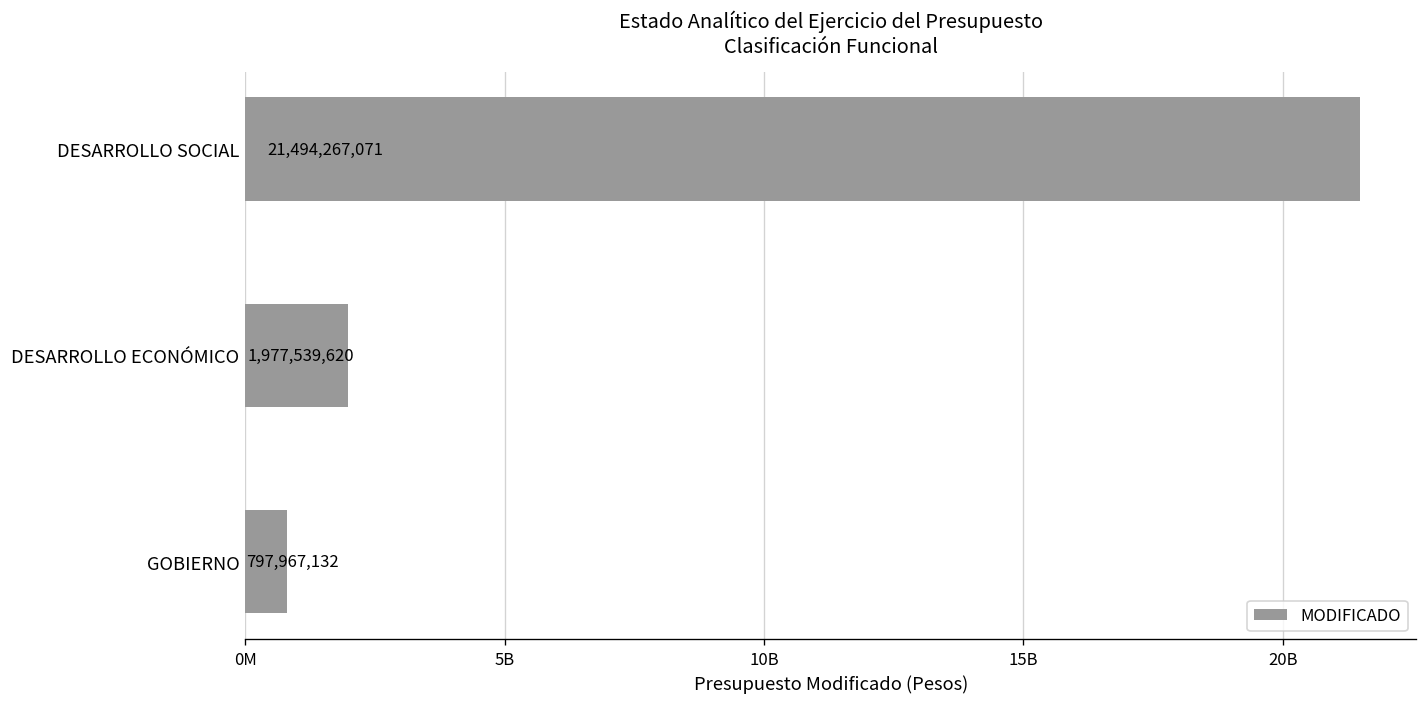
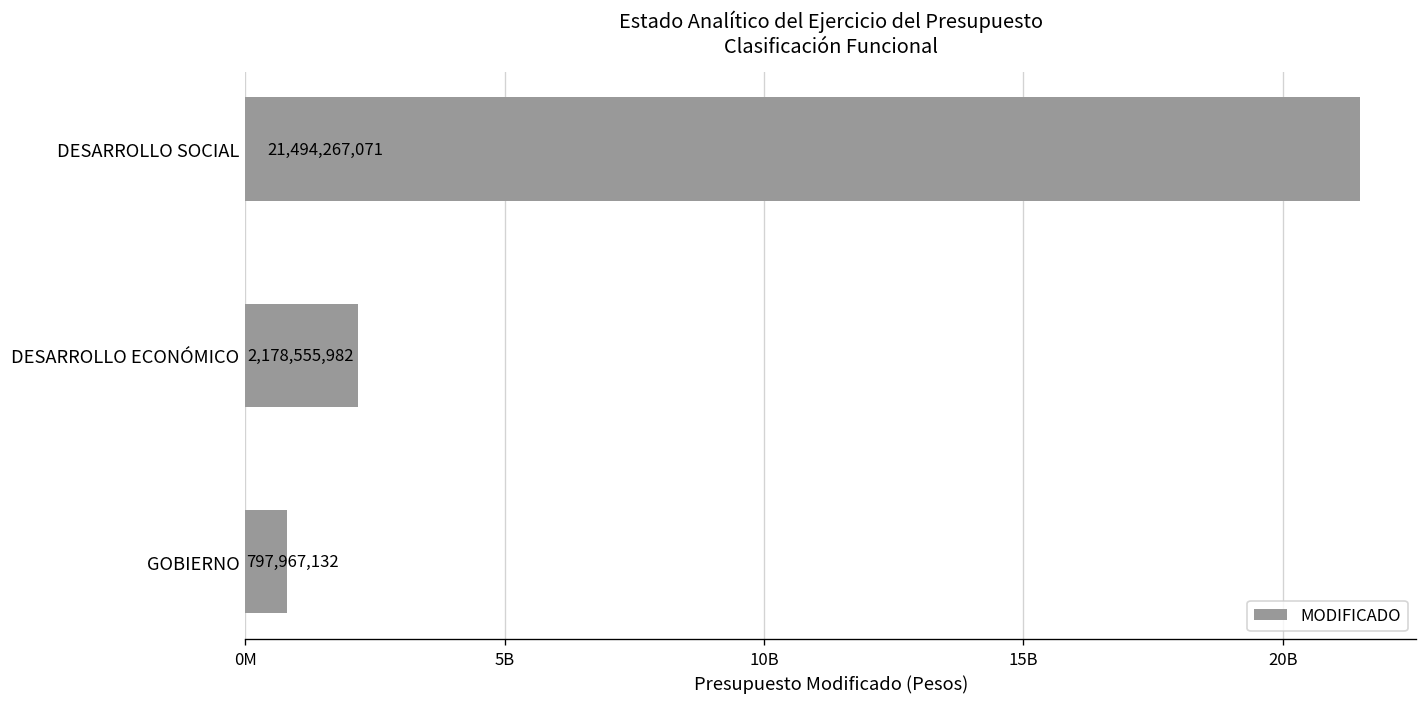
  {
    "DESARROLLO SOCIAL": "21,494,267,071",
-   "DESARROLLO ECONÓMICO": "1,977,539,620",
+   "DESARROLLO ECONÓMICO": "2,178,555,982",
    "GOBIERNO": "797,967,132"
  }
